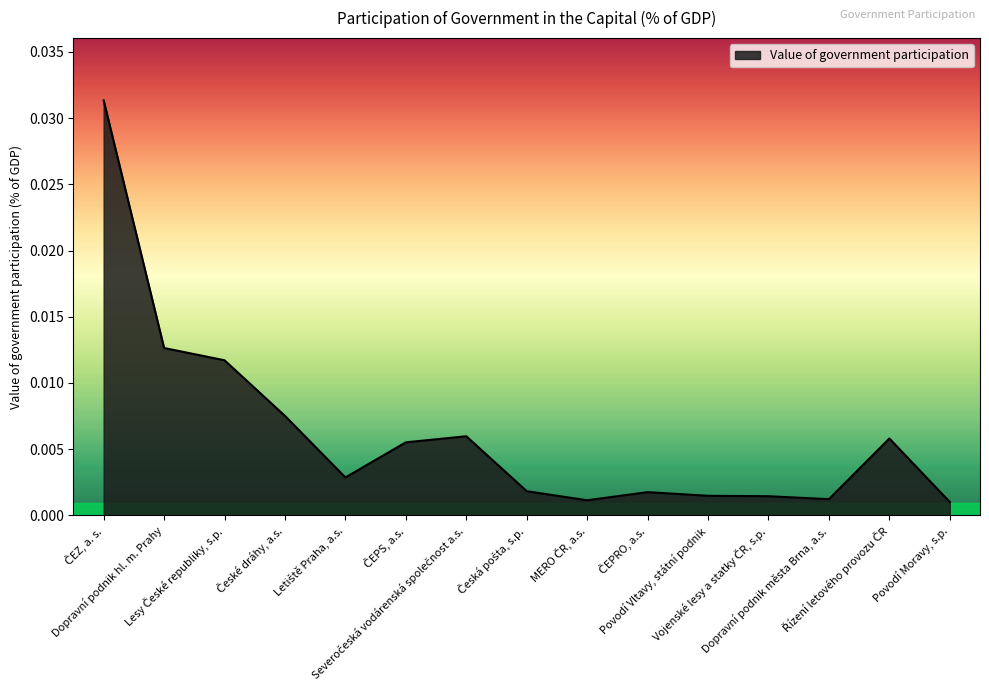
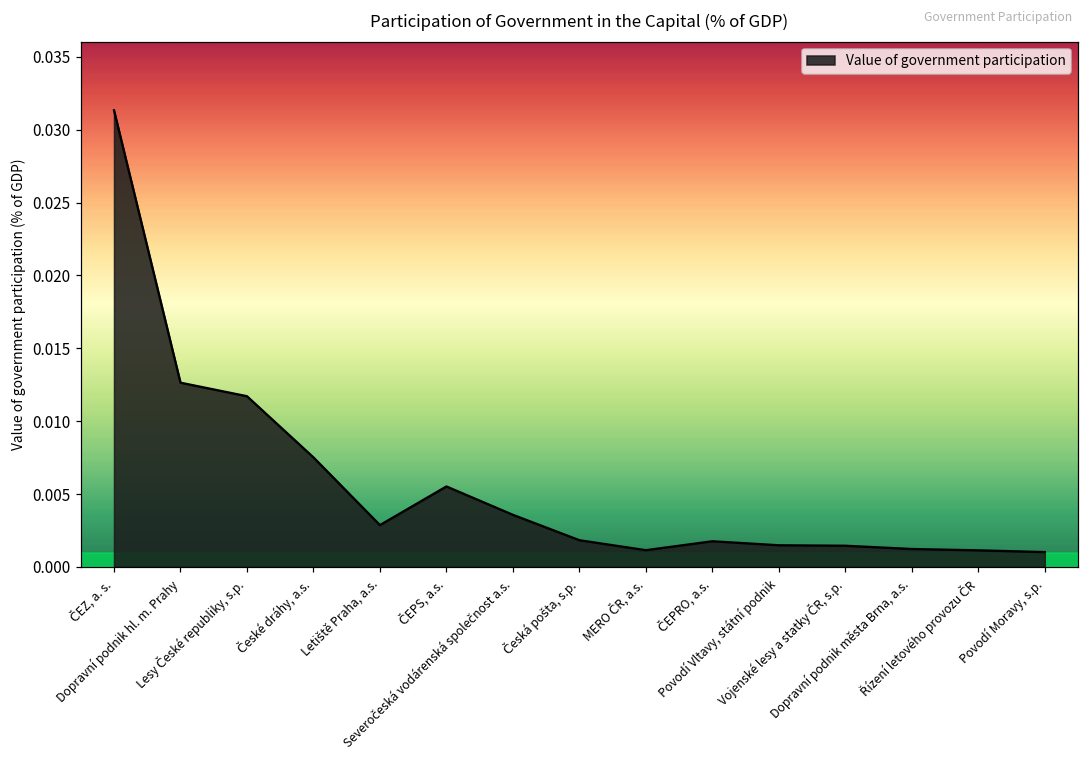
  {
    "ČEZ, a. s.": 0.0313,
    "Dopravní podnik hl. m. Prahy": 0.0126,
    "Lesy České republiky, s.p.": 0.0117,
    "České dráhy, a.s.": 0.0075,
    "Letiště Praha, a.s.": 0.0029,
    "ČEPS, a.s.": 0.0055,
-   "Severočeská vodárenská společnost a.s.": 0.0060,
+   "Severočeská vodárenská společnost a.s.": 0.0036,
    "Česká pošta, s.p.": 0.0018,
    "MERO ČR, a.s.": 0.0011,
    "ČEPRO, a.s.": 0.0018,
    "Povodí Vltavy, státní podnik": 0.0015,
    "Vojenské lesy a statky ČR, s.p.": 0.0015,
    "Dopravní podnik města Brna, a.s.": 0.0012,
-   "Řízení letového provozu ČR": 0.0058,
+   "Řízení letového provozu ČR": 0.0011,
    "Povodí Moravy, s.p.": 0.0010
  }
